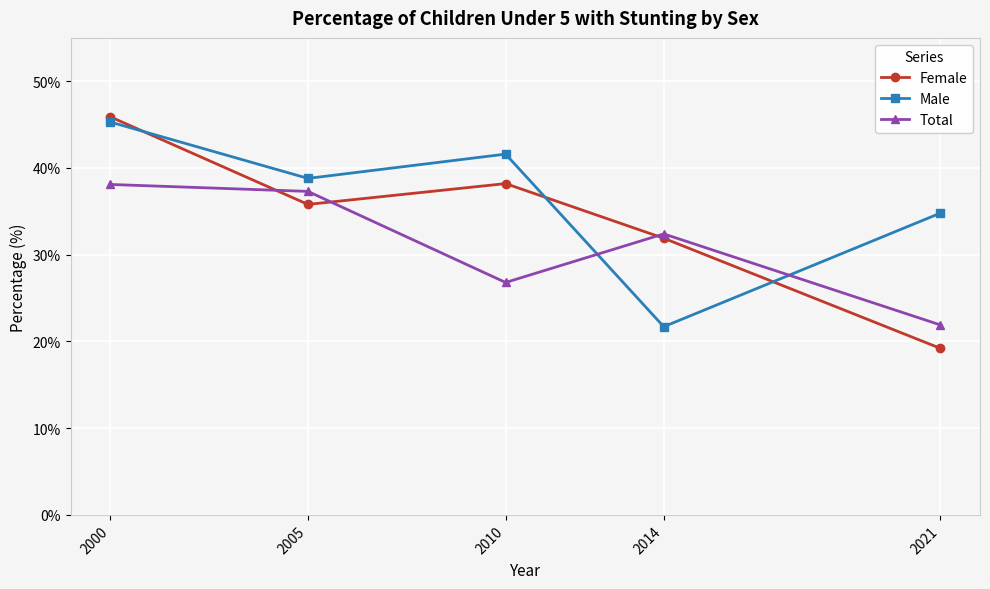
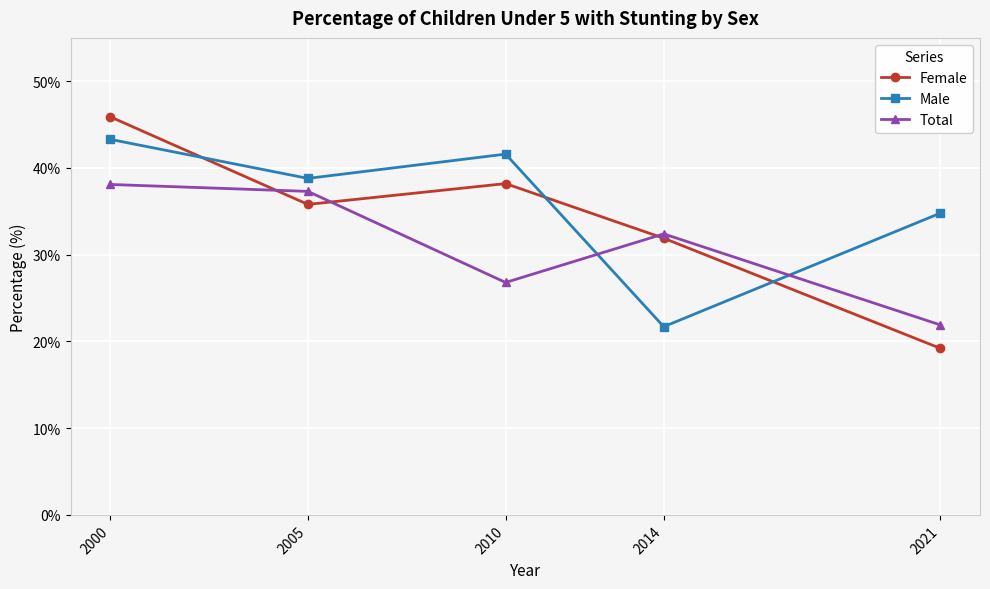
  {
    "Female": {
      "2000": "46%",
      "2005": "36%",
      "2010": "38%",
      "2014": "32%",
      "2021": "19%"
    },
    "Male": {
-     "2000": "45%",
+     "2000": "43%",
      "2005": "39%",
      "2010": "42%",
      "2014": "22%",
      "2021": "35%"
    },
    "Total": {
      "2000": "38%",
      "2005": "37%",
      "2010": "27%",
      "2014": "32%",
      "2021": "22%"
    }
  }
